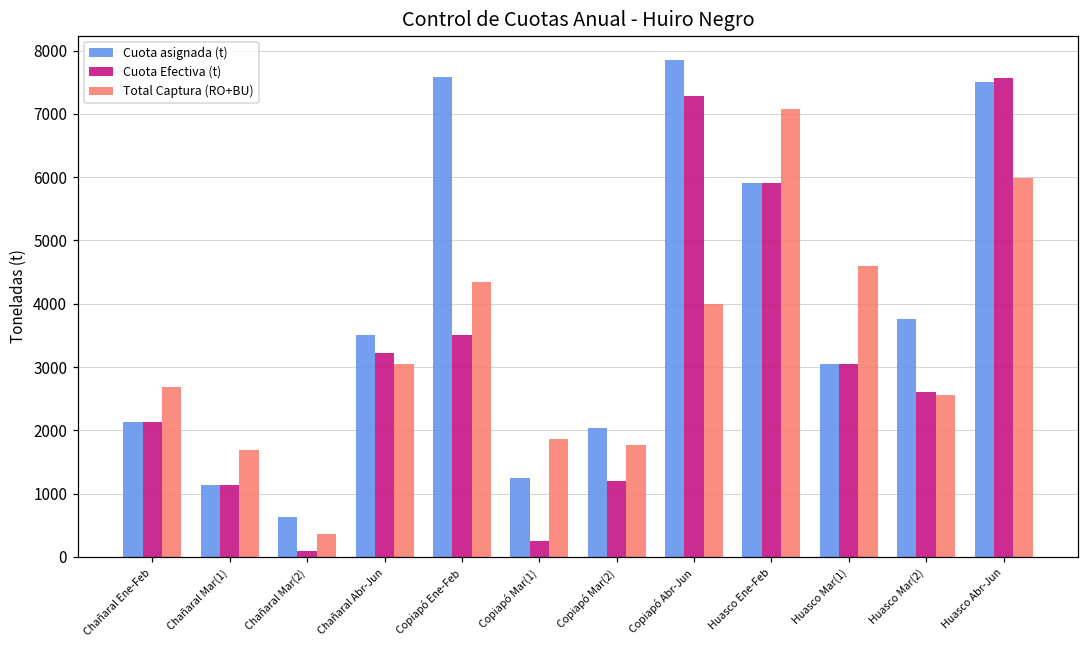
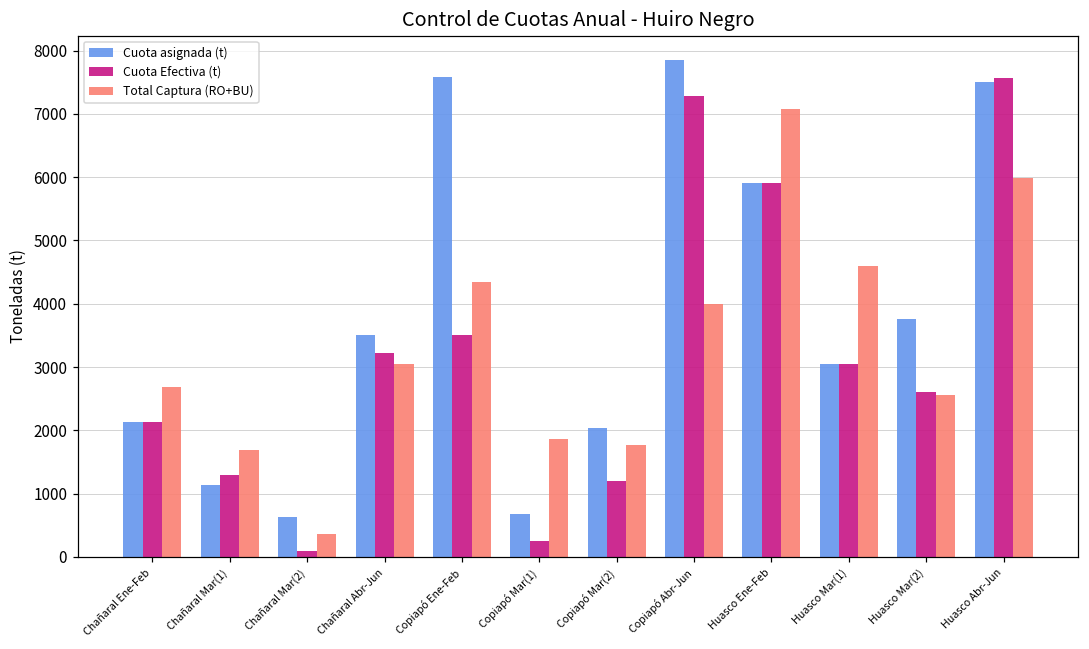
  {
    "Cuota asignada (t)": {
      "Chañaral Ene-Feb": 2100,
      "Chañaral Mar(1)": 1100,
      "Chañaral Mar(2)": 600,
      "Chañaral Abr-Jun": 3500,
      "Copiapó Ene-Feb": 7600,
-     "Copiapó Mar(1)": 1200,
+     "Copiapó Mar(1)": 700,
      "Copiapó Mar(2)": 2000,
      "Copiapó Abr-Jun": 7800,
      "Huasco Ene-Feb": 5900,
      "Huasco Mar(1)": 3100,
      "Huasco Mar(2)": 3800,
      "Huasco Abr-Jun": 7500
    },
    "Cuota Efectiva (t)": {
      "Chañaral Ene-Feb": 2100,
-     "Chañaral Mar(1)": 1100,
+     "Chañaral Mar(1)": 1300,
      "Chañaral Mar(2)": 100,
      "Chañaral Abr-Jun": 3200,
      "Copiapó Ene-Feb": 3500,
      "Copiapó Mar(1)": 300,
      "Copiapó Mar(2)": 1200,
      "Copiapó Abr-Jun": 7300,
      "Huasco Ene-Feb": 5900,
      "Huasco Mar(1)": 3100,
      "Huasco Mar(2)": 2600,
      "Huasco Abr-Jun": 7600
    },
    "Total Captura (RO+BU)": {
      "Chañaral Ene-Feb": 2700,
      "Chañaral Mar(1)": 1700,
      "Chañaral Mar(2)": 400,
      "Chañaral Abr-Jun": 3100,
      "Copiapó Ene-Feb": 4300,
      "Copiapó Mar(1)": 1900,
      "Copiapó Mar(2)": 1800,
      "Copiapó Abr-Jun": 4000,
      "Huasco Ene-Feb": 7100,
      "Huasco Mar(1)": 4600,
      "Huasco Mar(2)": 2600,
      "Huasco Abr-Jun": 6000
    }
  }
